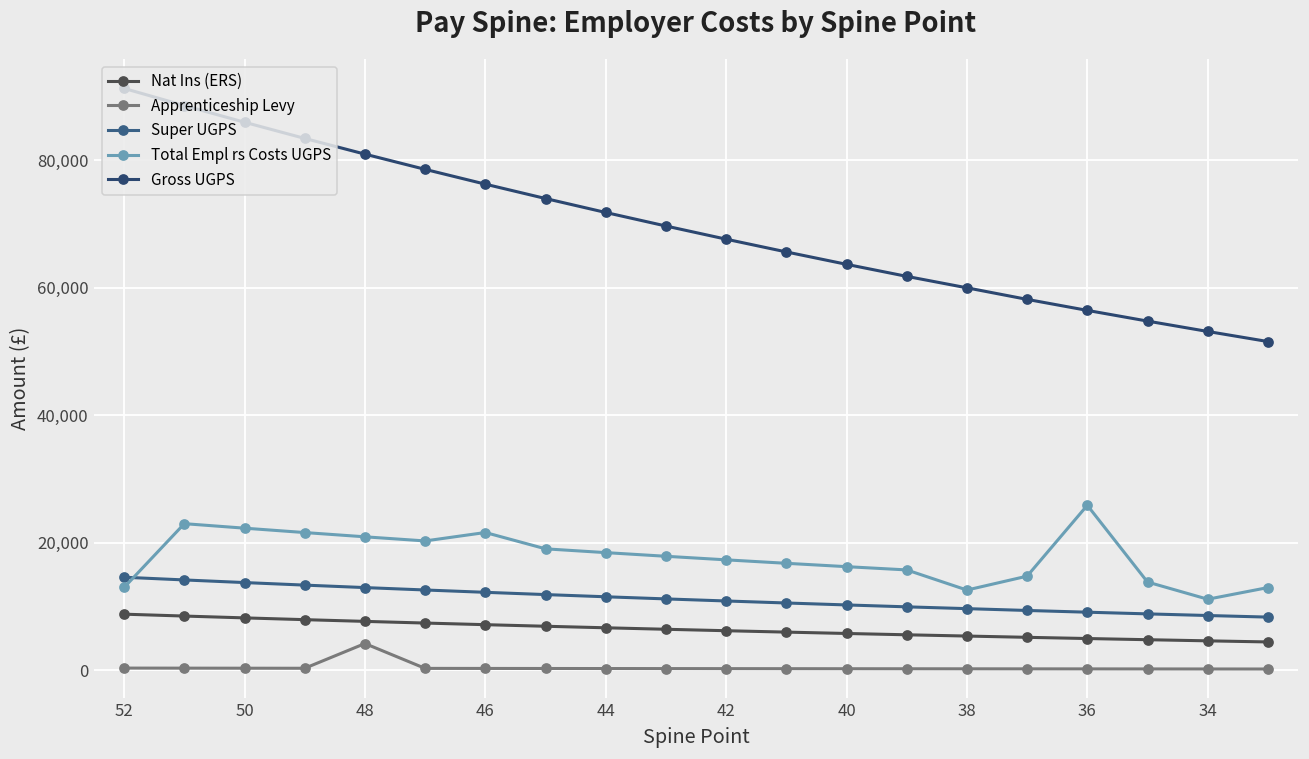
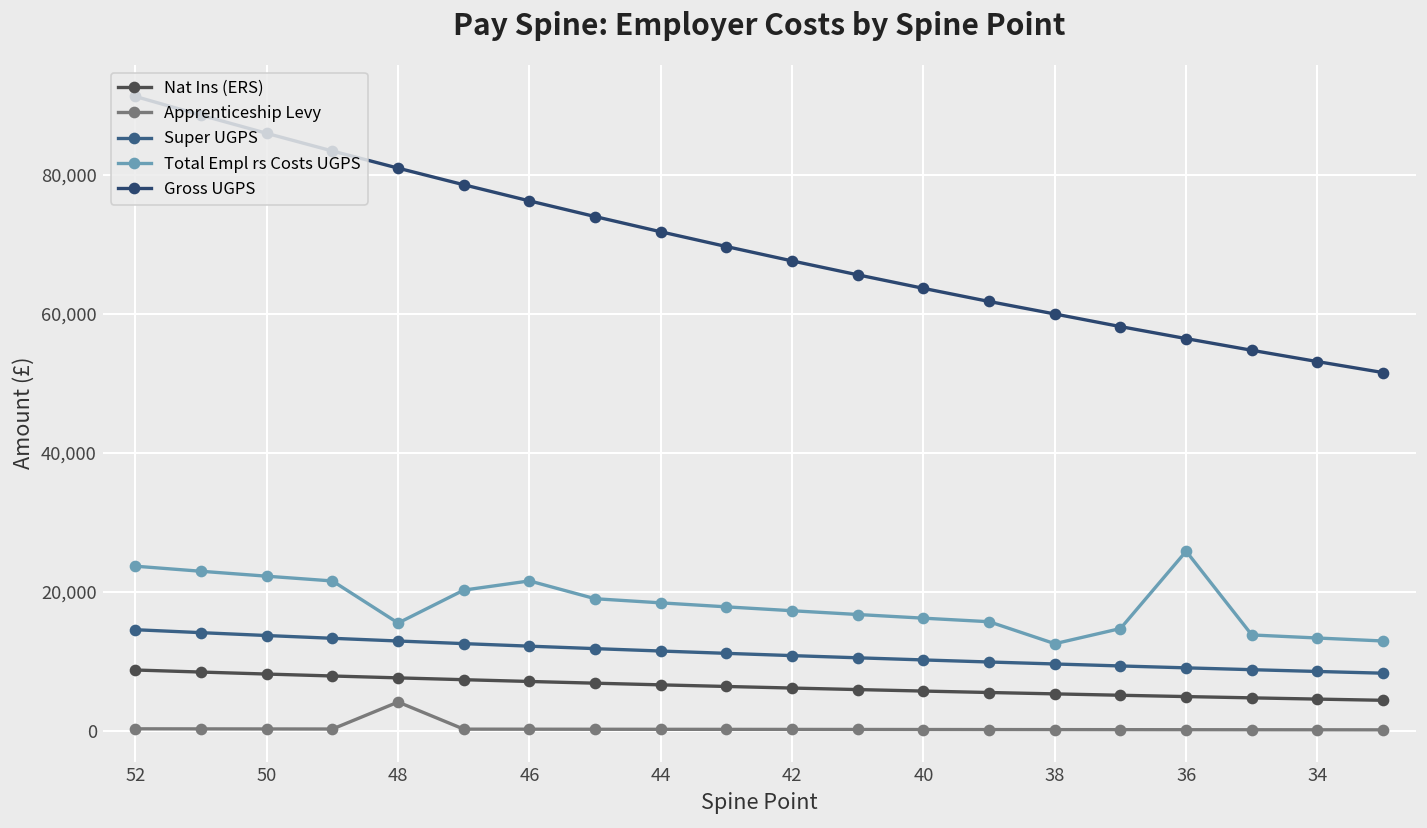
  {
    "Apprenticeship Levy": {
      "52": "0",
      "50": "0",
      "48": "4,000",
      "46": "0",
      "44": "0",
      "42": "0",
      "40": "0",
      "38": "0",
      "36": "0",
      "34": "0"
    },
    "Total Empl rs Costs UGPS": {
-     "52": "13,000",
+     "52": "24,000",
      "50": "22,000",
-     "48": "21,000",
+     "48": "16,000",
      "46": "22,000",
      "44": "18,000",
      "42": "17,000",
      "40": "16,000",
      "38": "13,000",
      "36": "26,000",
-     "34": "11,000"
+     "34": "13,000"
    }
  }
